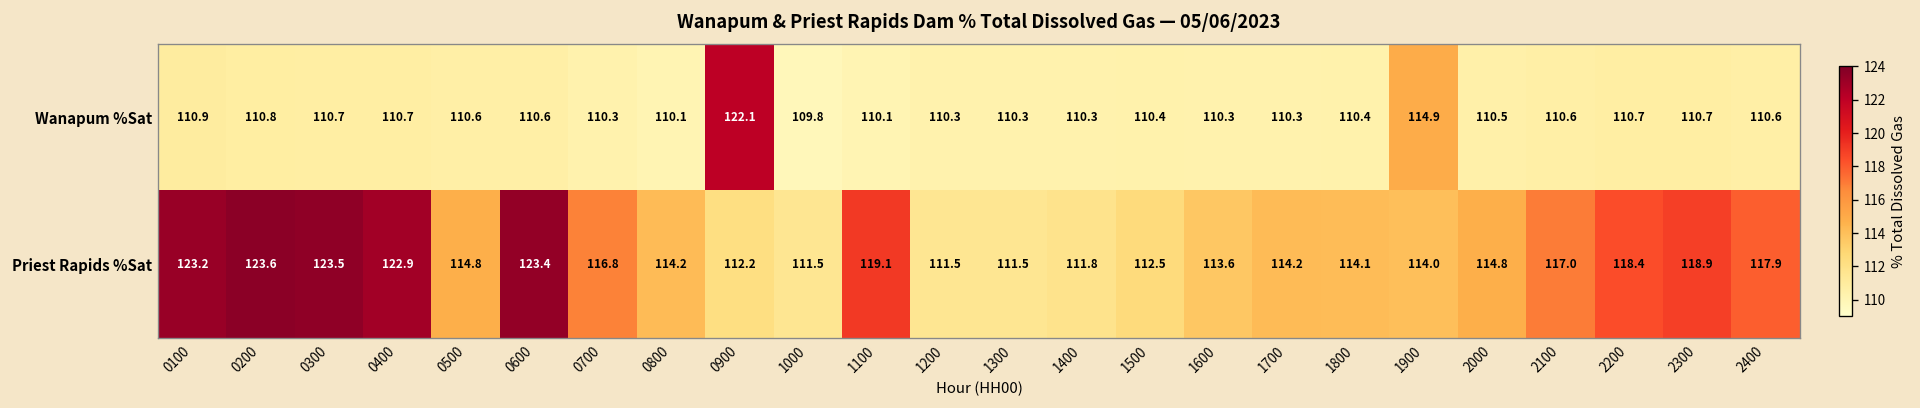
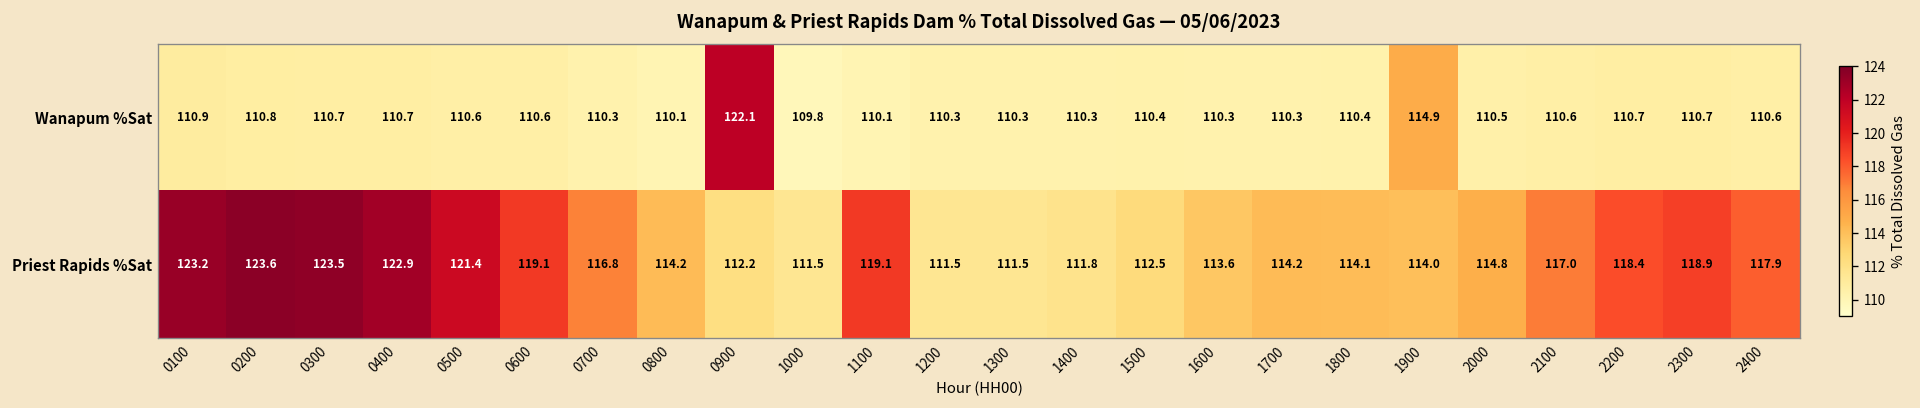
  {
    "Wanapum %Sat": {
      "0100": 110.9,
      "0200": 110.8,
      "0300": 110.7,
      "0400": 110.7,
      "0500": 110.6,
      "0600": 110.6,
      "0700": 110.3,
      "0800": 110.1,
      "0900": 122.1,
      "1000": 109.8,
      "1100": 110.1,
      "1200": 110.3,
      "1300": 110.3,
      "1400": 110.3,
      "1500": 110.4,
      "1600": 110.3,
      "1700": 110.3,
      "1800": 110.4,
      "1900": 114.9,
      "2000": 110.5,
      "2100": 110.6,
      "2200": 110.7,
      "2300": 110.7,
      "2400": 110.6
    },
    "Priest Rapids %Sat": {
      "0100": 123.2,
      "0200": 123.6,
      "0300": 123.5,
      "0400": 122.9,
-     "0500": 114.8,
-     "0600": 123.4,
+     "0500": 121.4,
+     "0600": 119.1,
      "0700": 116.8,
      "0800": 114.2,
      "0900": 112.2,
      "1000": 111.5,
      "1100": 119.1,
      "1200": 111.5,
      "1300": 111.5,
      "1400": 111.8,
      "1500": 112.5,
      "1600": 113.6,
      "1700": 114.2,
      "1800": 114.1,
      "1900": 114.0,
      "2000": 114.8,
      "2100": 117.0,
      "2200": 118.4,
      "2300": 118.9,
      "2400": 117.9
    }
  }
